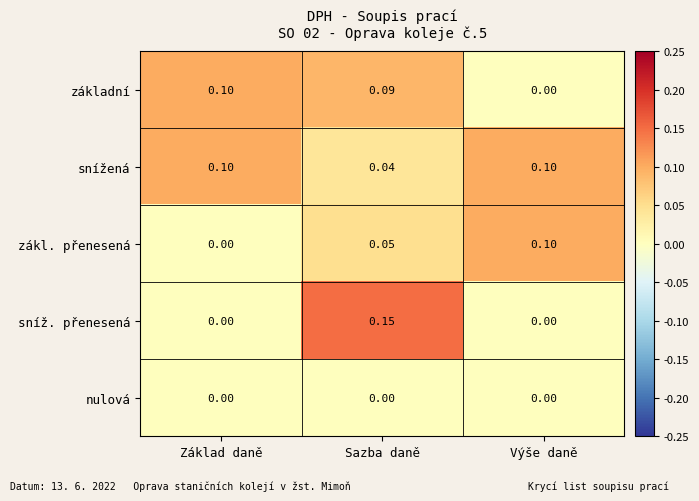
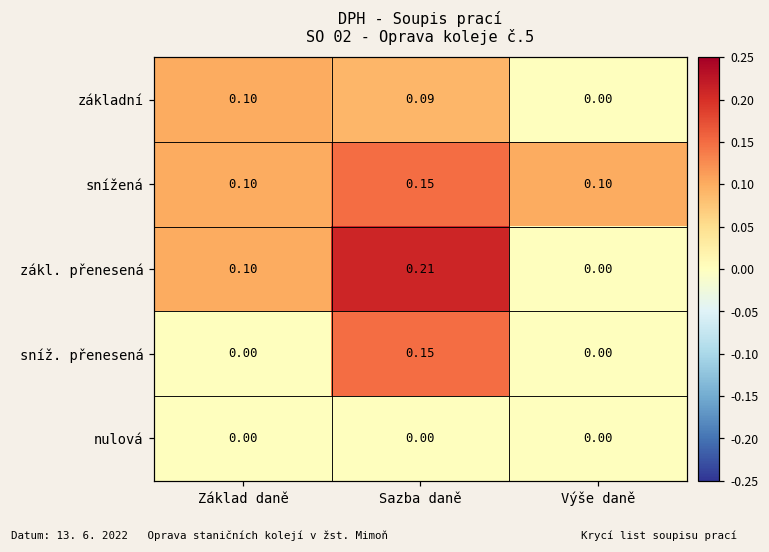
  {
    "základní": {
      "Základ daně": 0.10,
      "Sazba daně": 0.09,
      "Výše daně": 0.00
    },
    "snížená": {
      "Základ daně": 0.10,
-     "Sazba daně": 0.04,
+     "Sazba daně": 0.15,
      "Výše daně": 0.10
    },
    "zákl. přenesená": {
-     "Základ daně": 0.00,
-     "Sazba daně": 0.05,
-     "Výše daně": 0.10
+     "Základ daně": 0.10,
+     "Sazba daně": 0.21,
+     "Výše daně": 0.00
    },
    "sníž. přenesená": {
      "Základ daně": 0.00,
      "Sazba daně": 0.15,
      "Výše daně": 0.00
    },
    "nulová": {
      "Základ daně": 0.00,
      "Sazba daně": 0.00,
      "Výše daně": 0.00
    }
  }
